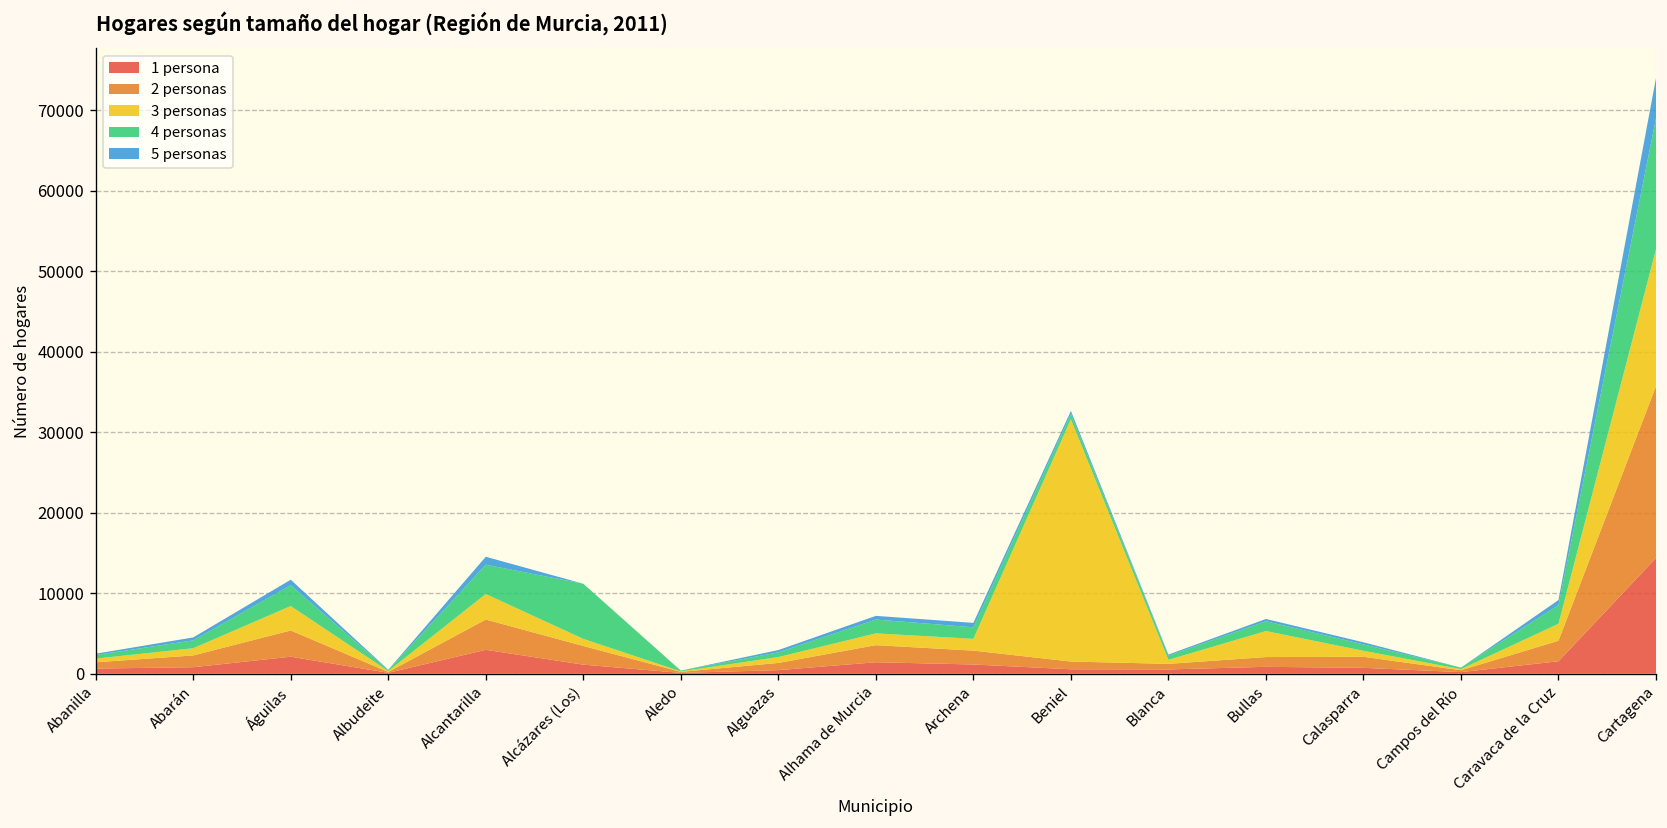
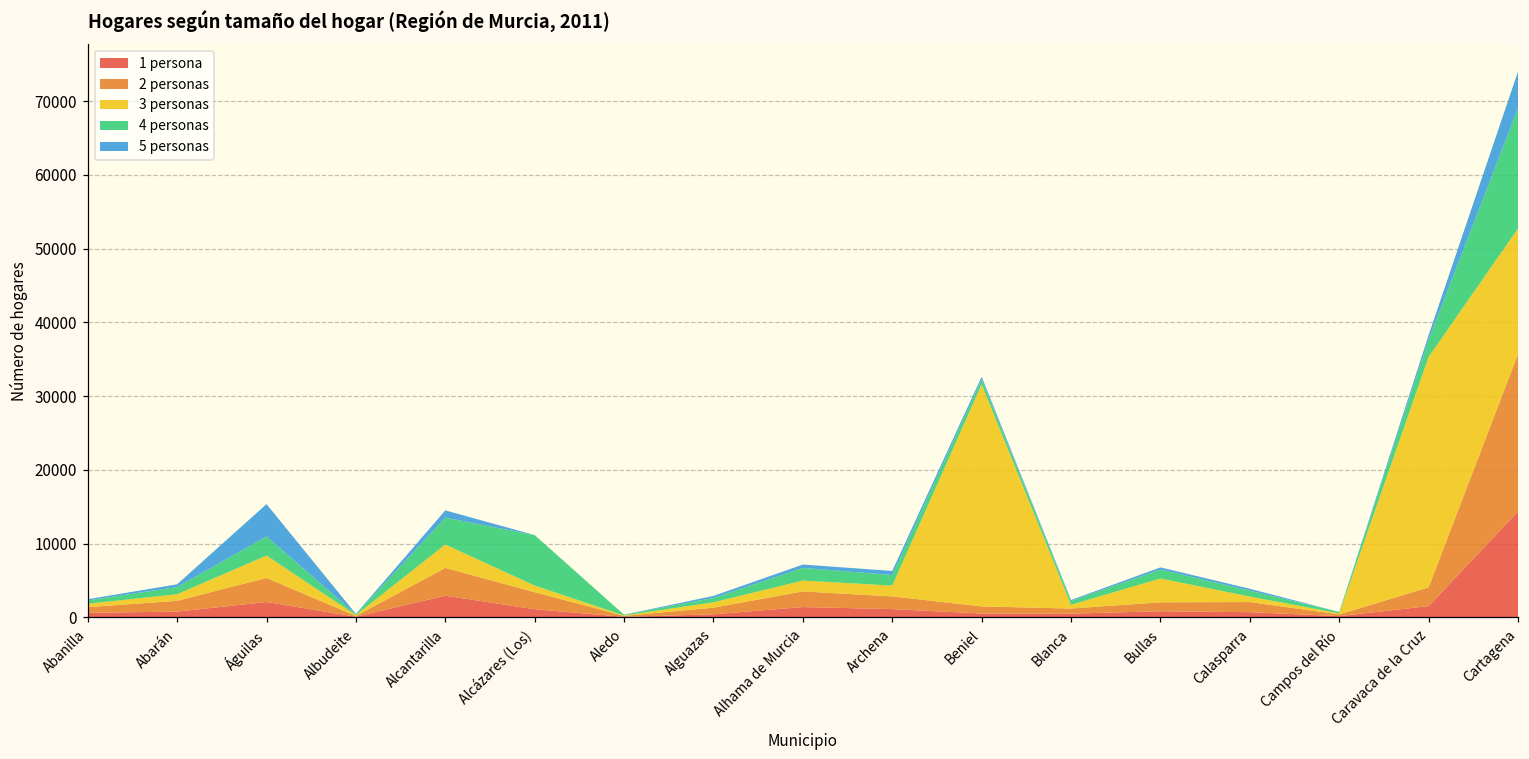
  {
    "3 personas": {
      "Abanilla": 0,
      "Abarán": 1000,
      "Águilas": 3000,
      "Alcantarilla": 3000,
      "Alcázares (Los)": 1000,
      "Alguazas": 1000,
      "Alhama de Murcia": 1000,
      "Archena": 1000,
      "Beniel": 30000,
      "Blanca": 1000,
      "Bullas": 3000,
      "Calasparra": 1000,
-     "Caravaca de la Cruz": 2000,
+     "Caravaca de la Cruz": 31000,
      "Cartagena": 17000
    },
    "4 personas": {
      "Águilas": 3000,
      "Alcantarilla": 4000,
      "Alhama de Murcia": 2000,
      "Archena": 1000,
      "Caravaca de la Cruz": 2000,
      "Cartagena": 16000
    },
    "5 personas": {
-     "Águilas": 1000,
+     "Águilas": 4000,
      "Alcantarilla": 1000,
      "Alhama de Murcia": 0,
      "Archena": 1000,
      "Caravaca de la Cruz": 1000,
      "Cartagena": 5000
    }
  }
